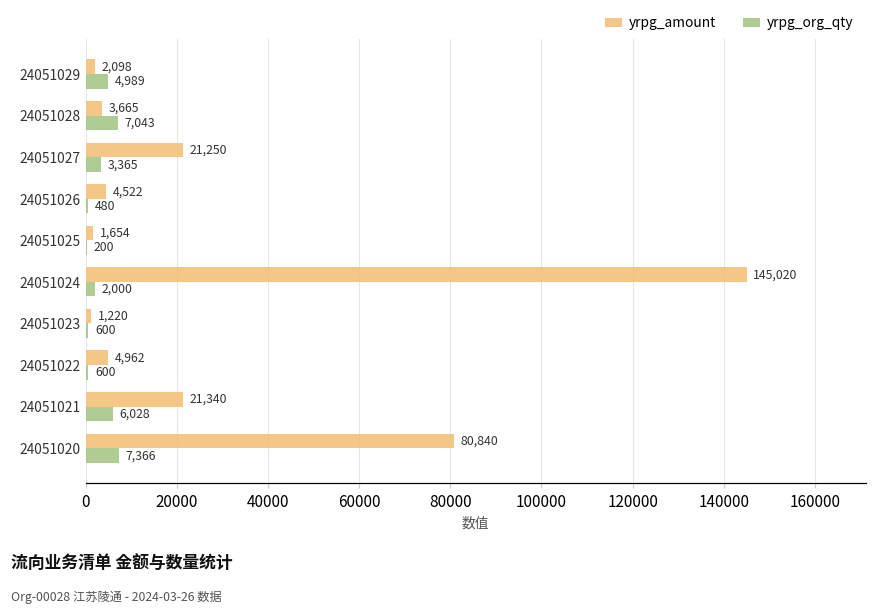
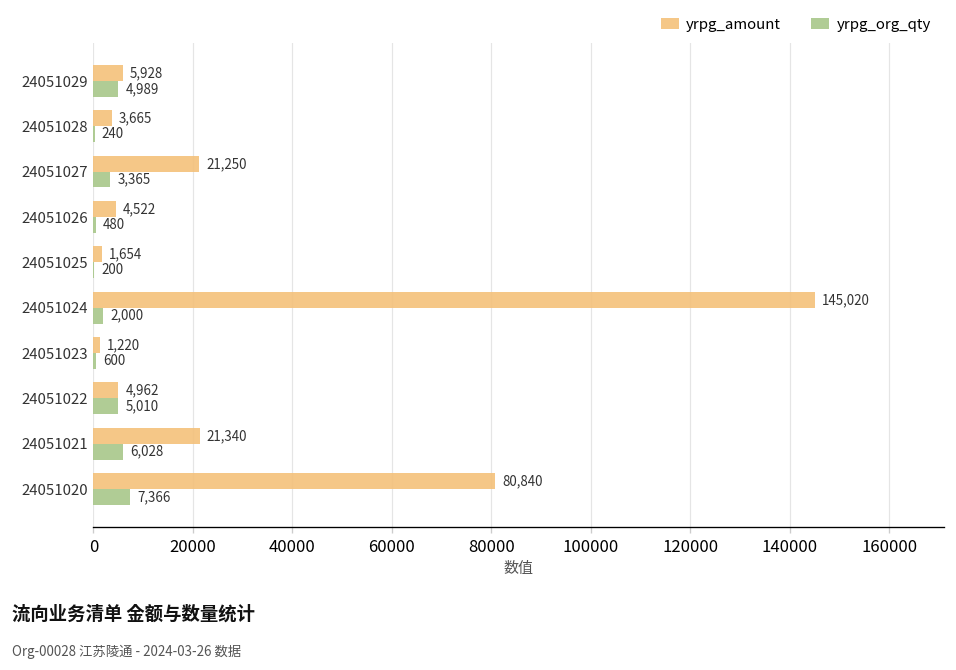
  {
    "yrpg_amount": {
-     "24051029": "2,098",
+     "24051029": "5,928",
      "24051028": "3,665",
      "24051027": "21,250",
      "24051026": "4,522",
      "24051025": "1,654",
      "24051024": "145,020",
      "24051023": "1,220",
      "24051022": "4,962",
      "24051021": "21,340",
      "24051020": "80,840"
    },
    "yrpg_org_qty": {
      "24051029": "4,989",
-     "24051028": "7,043",
+     "24051028": "240",
      "24051027": "3,365",
      "24051026": "480",
      "24051025": "200",
      "24051024": "2,000",
      "24051023": "600",
-     "24051022": "600",
+     "24051022": "5,010",
      "24051021": "6,028",
      "24051020": "7,366"
    }
  }
